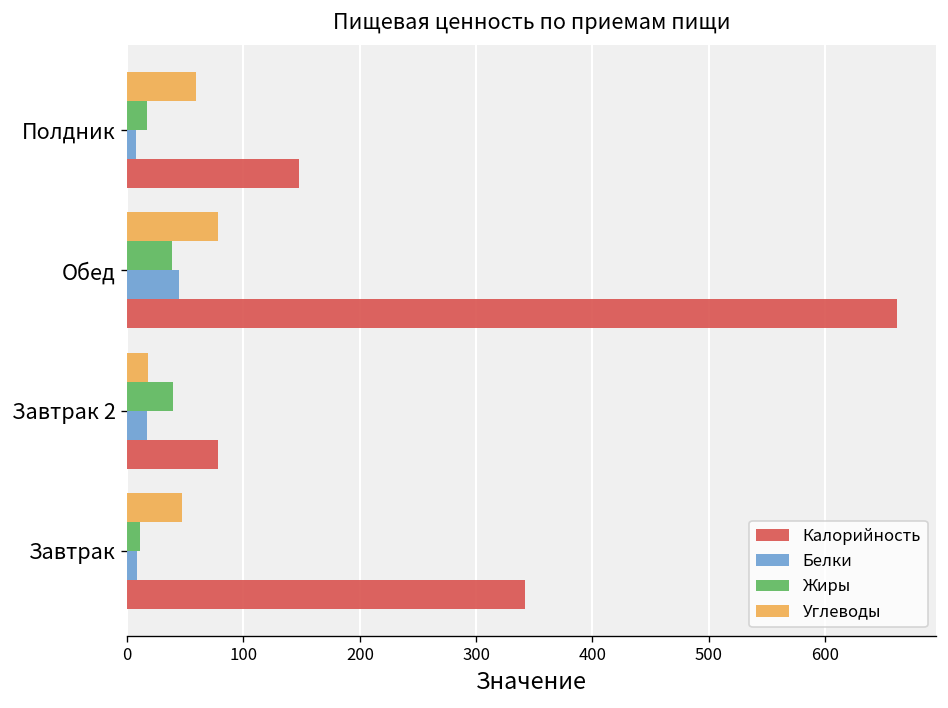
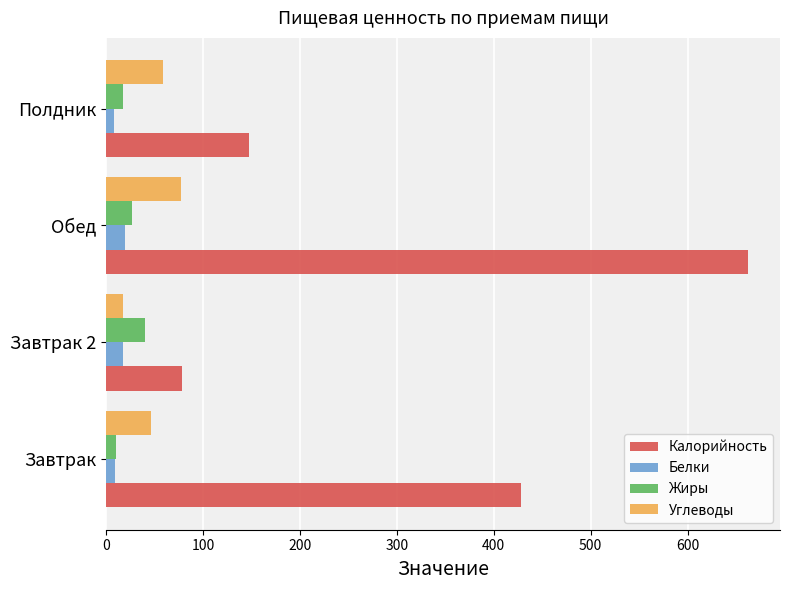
  {
    "Калорийность": {
      "Полдник": 150,
      "Обед": 660,
      "Завтрак 2": 80,
-     "Завтрак": 340
+     "Завтрак": 430
    },
    "Белки": {
      "Полдник": 10,
-     "Обед": 40,
+     "Обед": 20,
      "Завтрак 2": 20,
      "Завтрак": 10
    },
    "Жиры": {
      "Полдник": 20,
-     "Обед": 40,
+     "Обед": 30,
      "Завтрак 2": 40,
      "Завтрак": 10
    },
    "Углеводы": {
      "Полдник": 60,
      "Обед": 80,
      "Завтрак 2": 20,
      "Завтрак": 50
    }
  }
